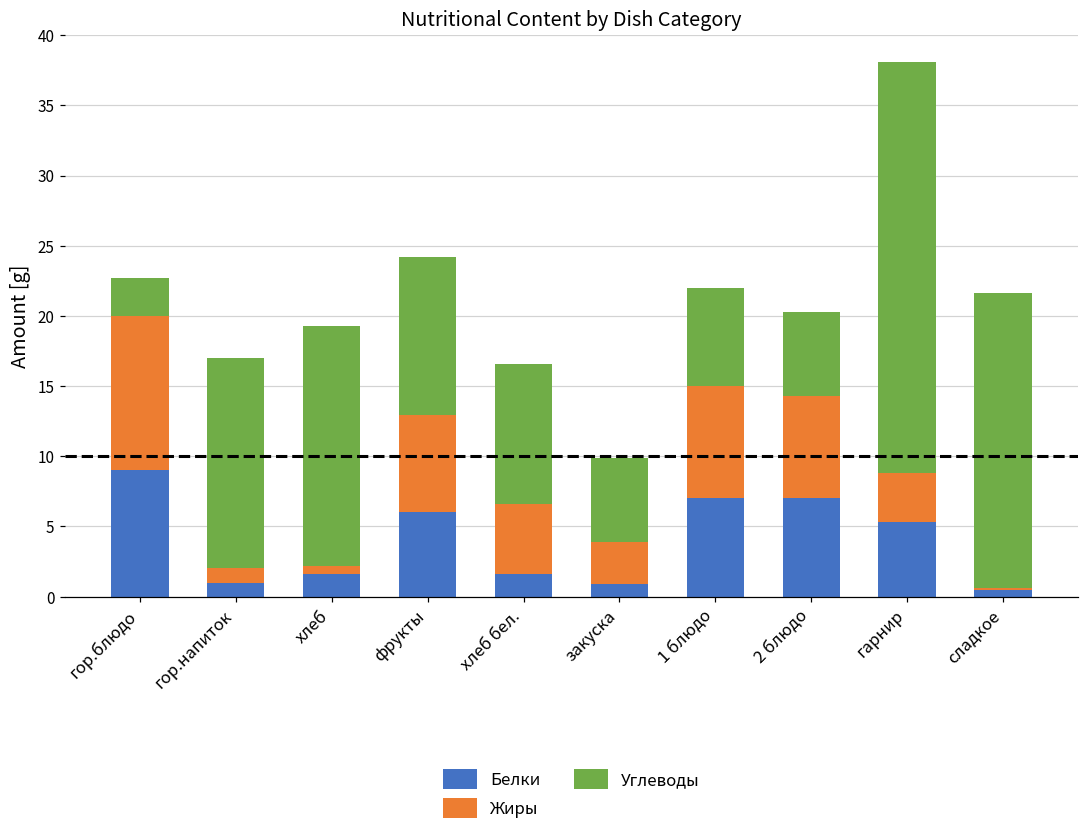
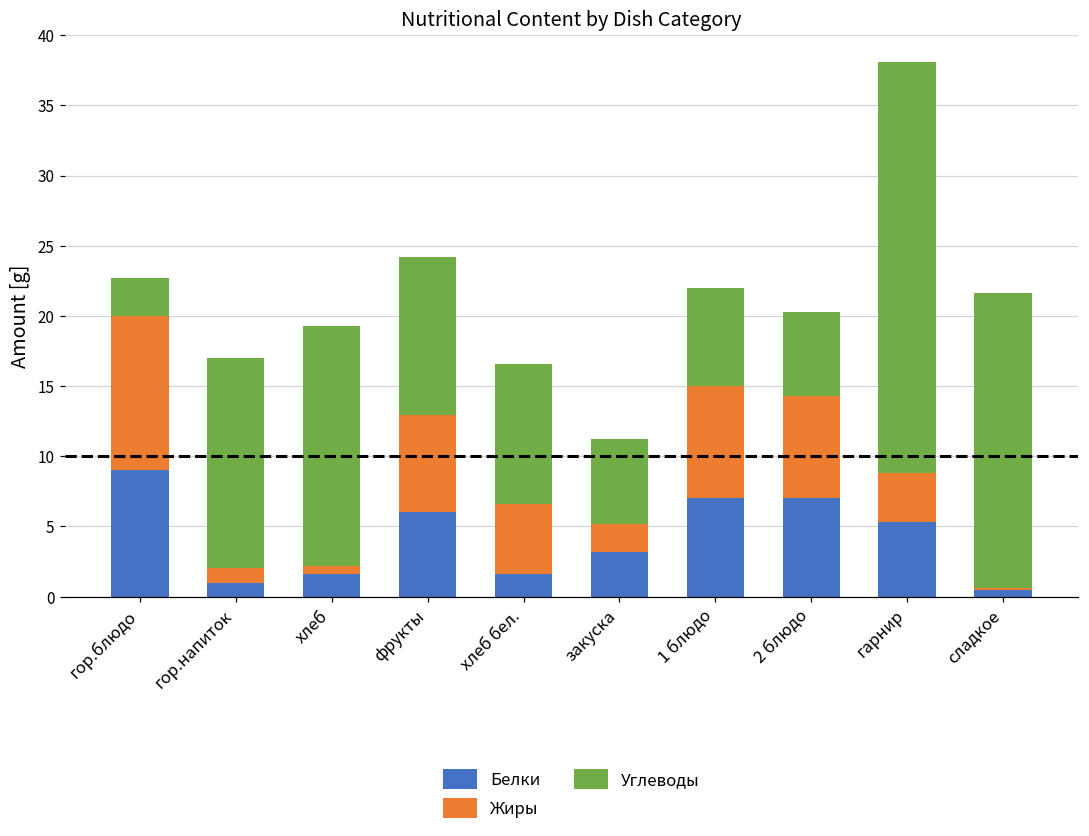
  {
    "Белки": {
      "гор.блюдо": 9.0,
      "гор.напиток": 1.0,
      "хлеб": 1.6,
      "фрукты": 6.0,
      "хлеб бел.": 1.6,
-     "закуска": 0.9,
+     "закуска": 3.2,
      "1 блюдо": 7.0,
      "2 блюдо": 7.0,
      "гарнир": 5.3,
      "сладкое": 0.5
    },
    "Жиры": {
      "гор.блюдо": 11,
      "гор.напиток": 1,
      "хлеб": 0.6,
      "фрукты": 7,
      "хлеб бел.": 5,
-     "закуска": 3,
+     "закуска": 2,
      "1 блюдо": 8,
      "2 блюдо": 7.3,
      "гарнир": 3.5
    },
    "Углеводы": {
      "гор.блюдо": 2.7,
      "гор.напиток": 15.0,
      "хлеб": 17.1,
      "фрукты": 11.3,
      "хлеб бел.": 10.0,
      "закуска": 6.0,
      "1 блюдо": 7.0,
      "2 блюдо": 6.0,
      "гарнир": 29.3,
      "сладкое": 21.0
    }
  }
